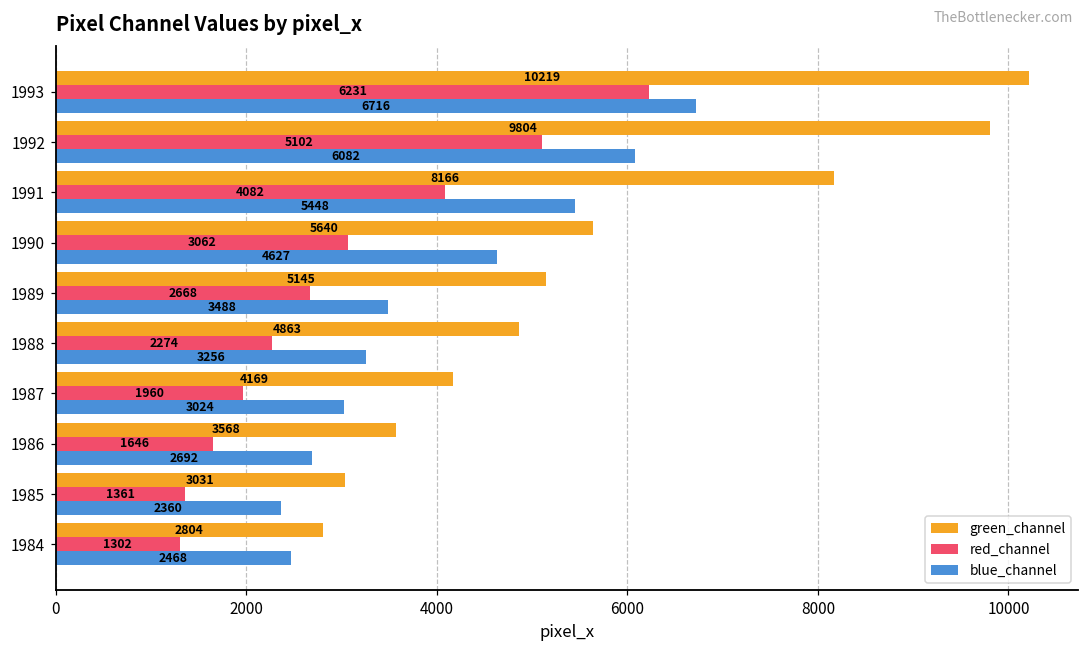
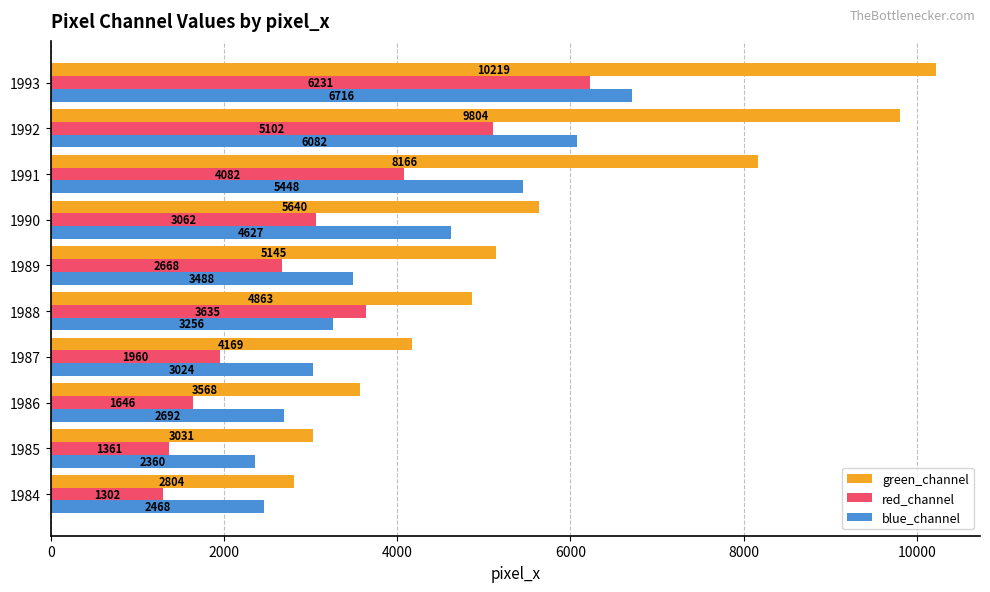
  {
    "green_channel": {
      "1993": 10219,
      "1992": 9804,
      "1991": 8166,
      "1990": 5640,
      "1989": 5145,
      "1988": 4863,
      "1987": 4169,
      "1986": 3568,
      "1985": 3031,
      "1984": 2804
    },
    "red_channel": {
      "1993": 6231,
      "1992": 5102,
      "1991": 4082,
      "1990": 3062,
      "1989": 2668,
-     "1988": 2274,
+     "1988": 3635,
      "1987": 1960,
      "1986": 1646,
      "1985": 1361,
      "1984": 1302
    },
    "blue_channel": {
      "1993": 6716,
      "1992": 6082,
      "1991": 5448,
      "1990": 4627,
      "1989": 3488,
      "1988": 3256,
      "1987": 3024,
      "1986": 2692,
      "1985": 2360,
      "1984": 2468
    }
  }
